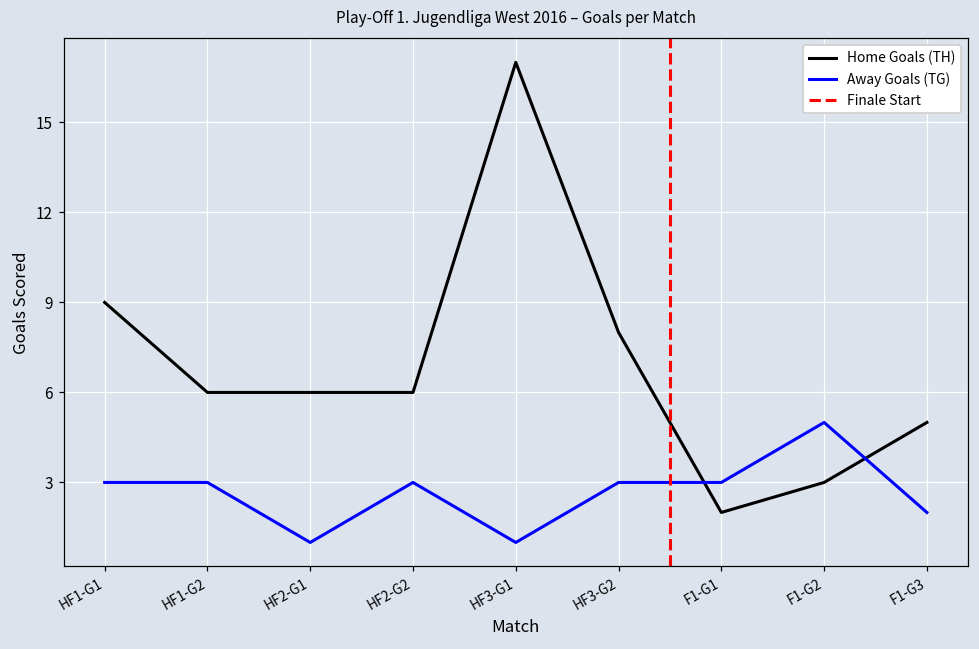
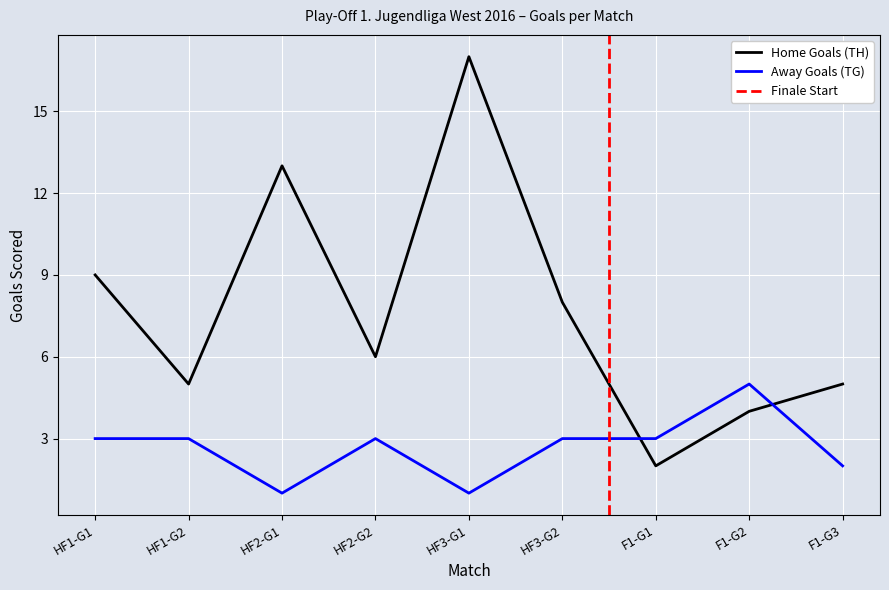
  {
    "Home Goals (TH)": {
      "HF1-G1": 9,
-     "HF1-G2": 6,
-     "HF2-G1": 6,
+     "HF1-G2": 5,
+     "HF2-G1": 13,
      "HF2-G2": 6,
      "HF3-G1": 17,
      "HF3-G2": 8,
      "F1-G1": 2,
-     "F1-G2": 3,
+     "F1-G2": 4,
      "F1-G3": 5
    },
    "Away Goals (TG)": {
      "HF1-G1": 3,
      "HF1-G2": 3,
      "HF2-G1": 1,
      "HF2-G2": 3,
      "HF3-G1": 1,
      "HF3-G2": 3,
      "F1-G1": 3,
      "F1-G2": 5,
      "F1-G3": 2
    }
  }
